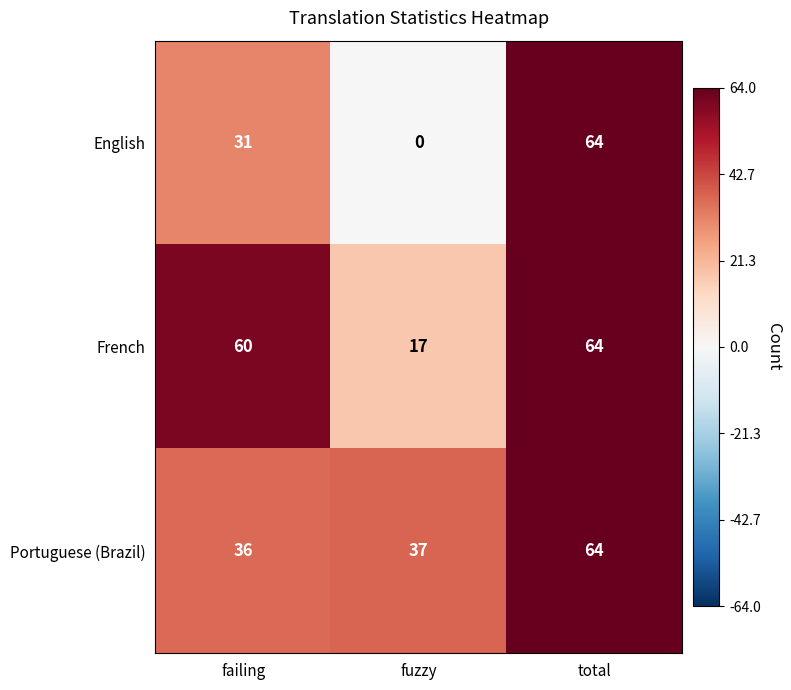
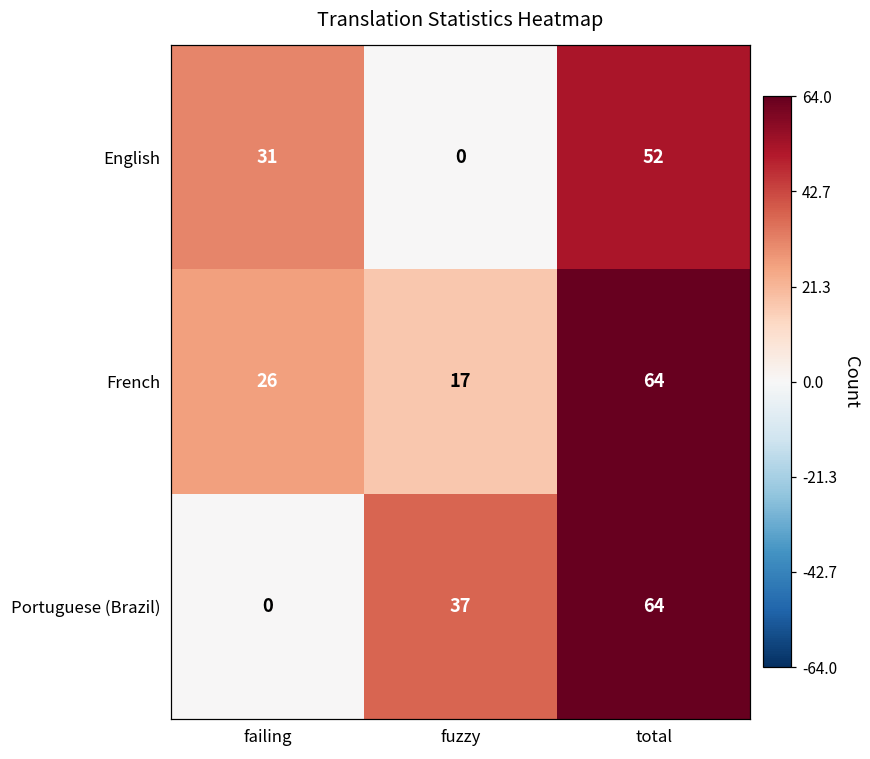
  {
    "English": {
      "failing": 31,
      "fuzzy": 0,
-     "total": 64
+     "total": 52
    },
    "French": {
-     "failing": 60,
+     "failing": 26,
      "fuzzy": 17,
      "total": 64
    },
    "Portuguese (Brazil)": {
-     "failing": 36,
+     "failing": 0,
      "fuzzy": 37,
      "total": 64
    }
  }
